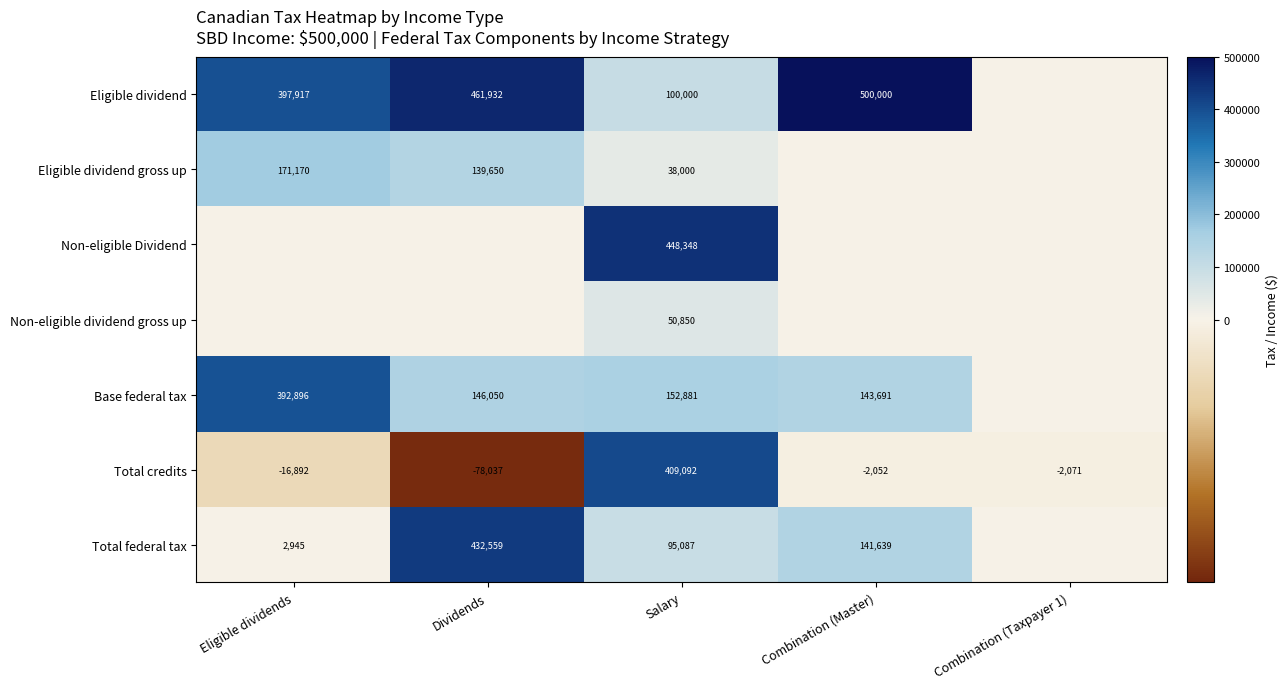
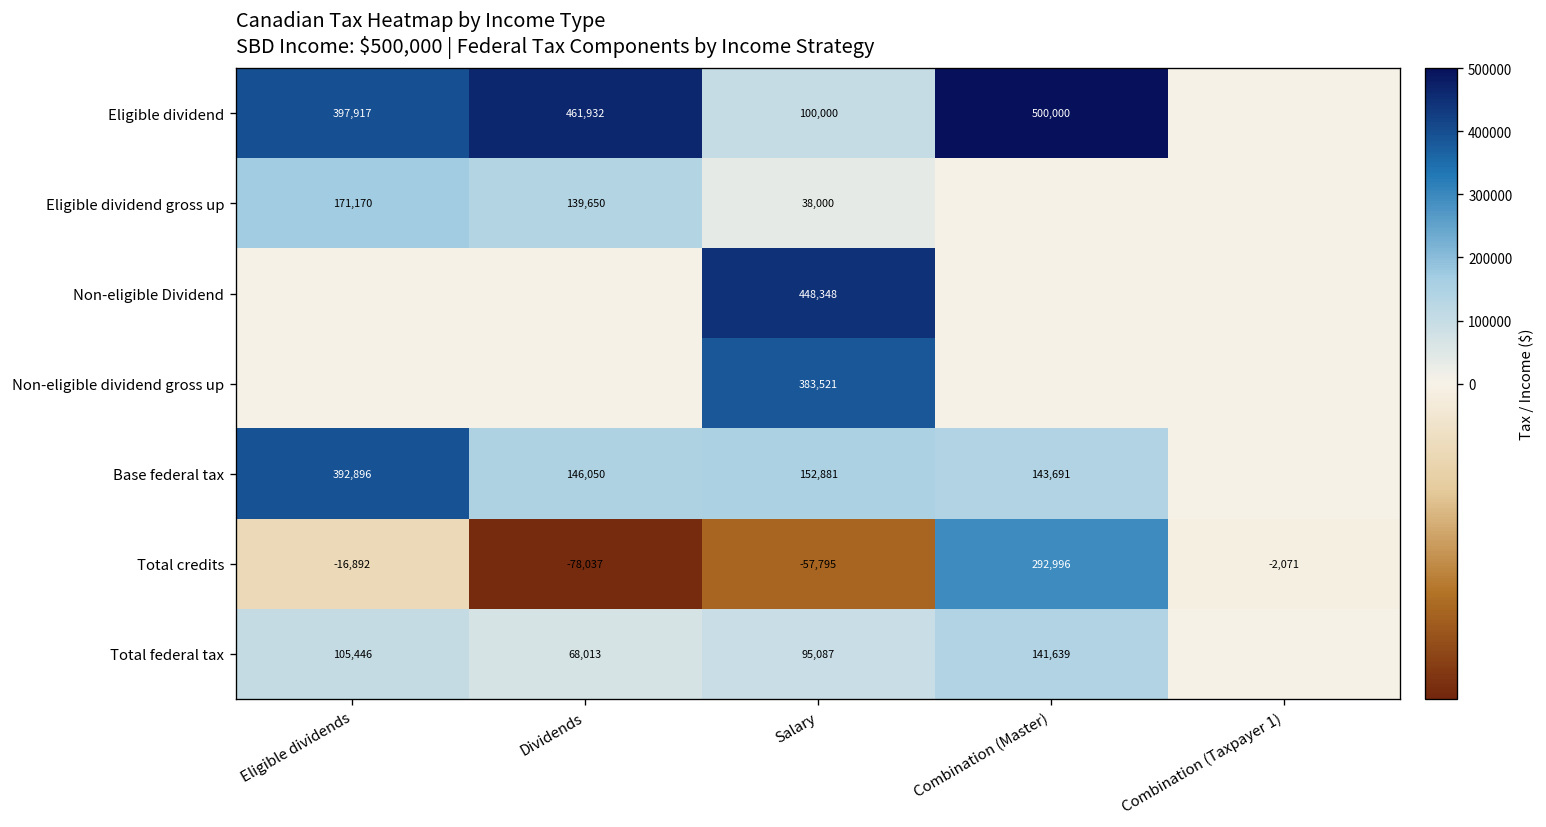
  {
    "Eligible dividend": {
      "Eligible dividends": "397,917",
      "Dividends": "461,932",
      "Salary": "100,000",
      "Combination (Master)": "500,000"
    },
    "Eligible dividend gross up": {
      "Eligible dividends": "171,170",
      "Dividends": "139,650",
      "Salary": "38,000"
    },
    "Non-eligible Dividend": {
      "Salary": "448,348"
    },
    "Non-eligible dividend gross up": {
-     "Salary": "50,850"
+     "Salary": "383,521"
    },
    "Base federal tax": {
      "Eligible dividends": "392,896",
      "Dividends": "146,050",
      "Salary": "152,881",
      "Combination (Master)": "143,691"
    },
    "Total credits": {
      "Eligible dividends": "-16,892",
      "Dividends": "-78,037",
-     "Salary": "409,092",
-     "Combination (Master)": "-2,052",
+     "Salary": "-57,795",
+     "Combination (Master)": "292,996",
      "Combination (Taxpayer 1)": "-2,071"
    },
    "Total federal tax": {
-     "Eligible dividends": "2,945",
-     "Dividends": "432,559",
+     "Eligible dividends": "105,446",
+     "Dividends": "68,013",
      "Salary": "95,087",
      "Combination (Master)": "141,639"
    }
  }
